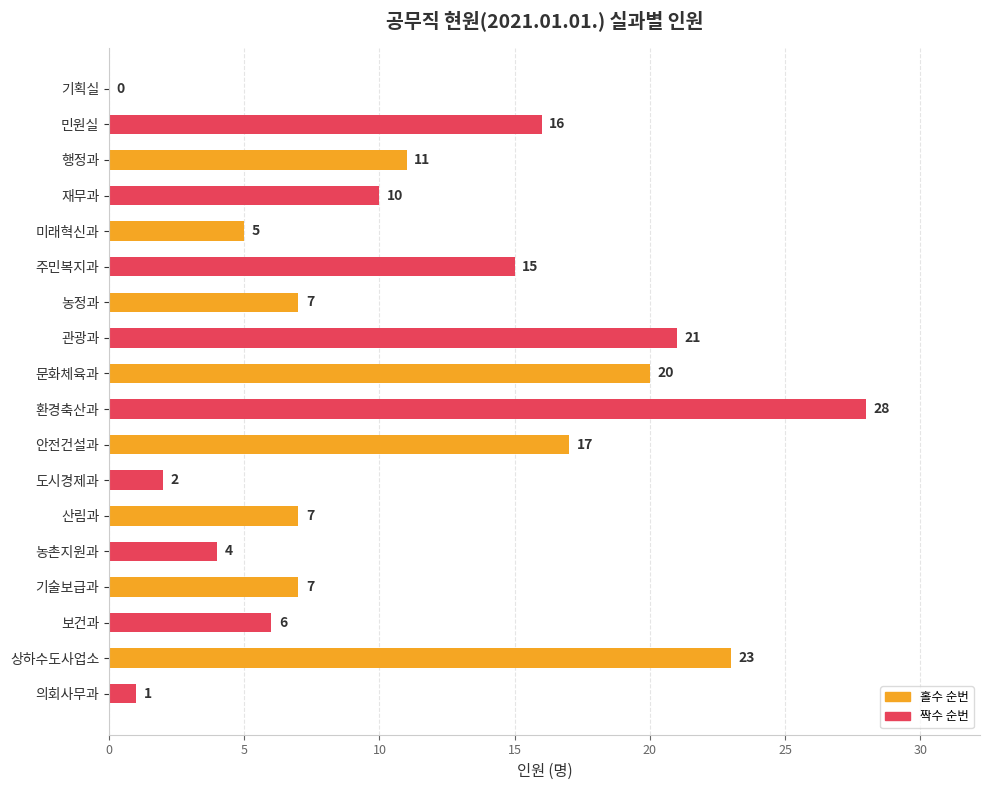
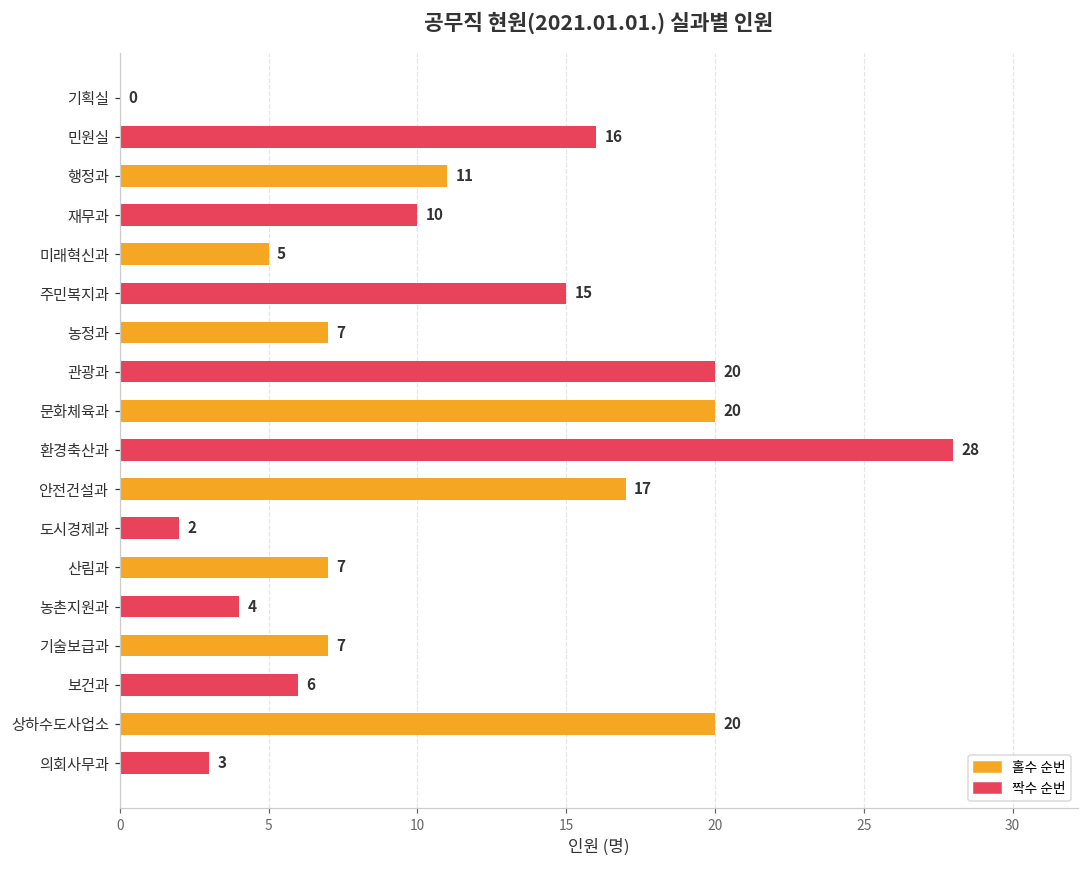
  {
    "기획실": 0,
    "민원실": 16,
    "행정과": 11,
    "재무과": 10,
    "미래혁신과": 5,
    "주민복지과": 15,
    "농정과": 7,
-   "관광과": 21,
+   "관광과": 20,
    "문화체육과": 20,
    "환경축산과": 28,
    "안전건설과": 17,
    "도시경제과": 2,
    "산림과": 7,
    "농촌지원과": 4,
    "기술보급과": 7,
    "보건과": 6,
-   "상하수도사업소": 23,
-   "의회사무과": 1
+   "상하수도사업소": 20,
+   "의회사무과": 3
  }
